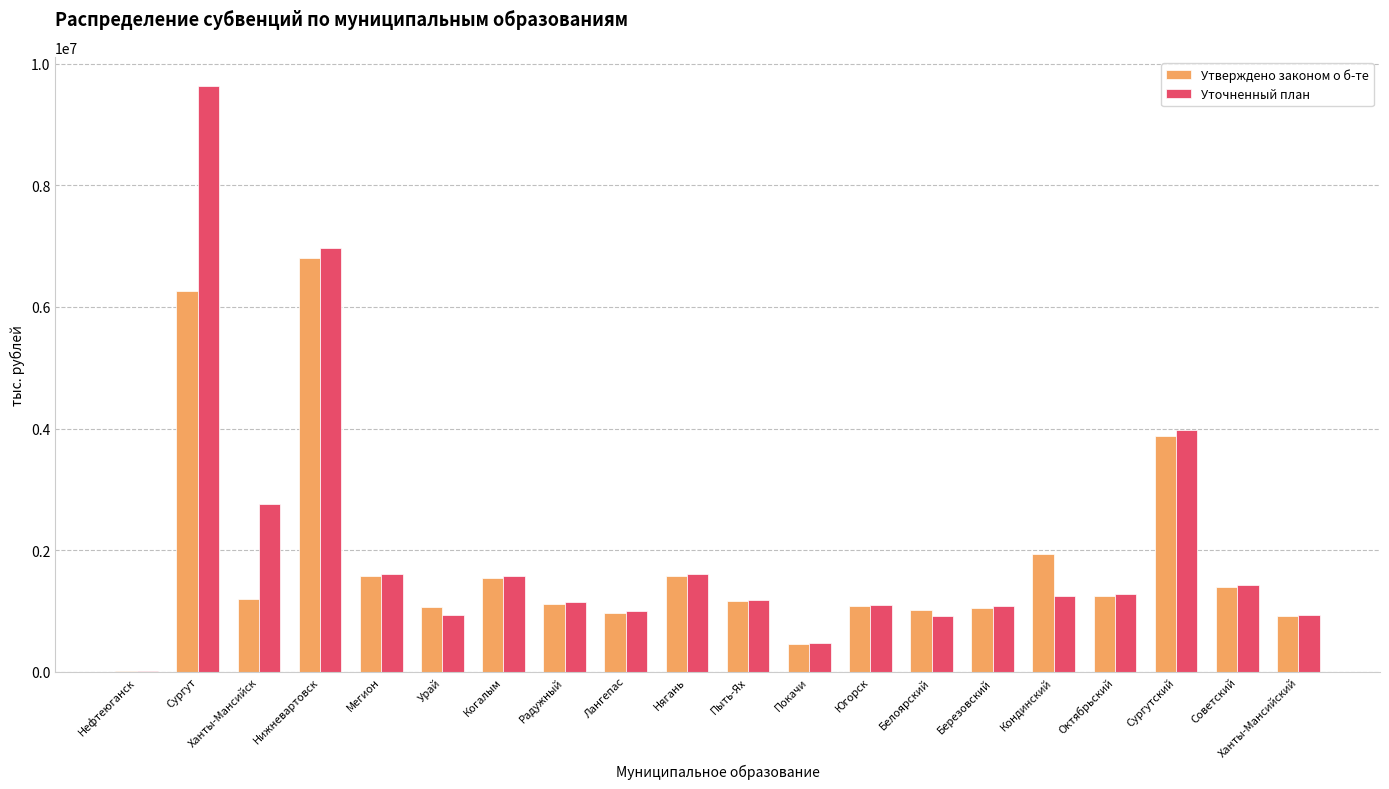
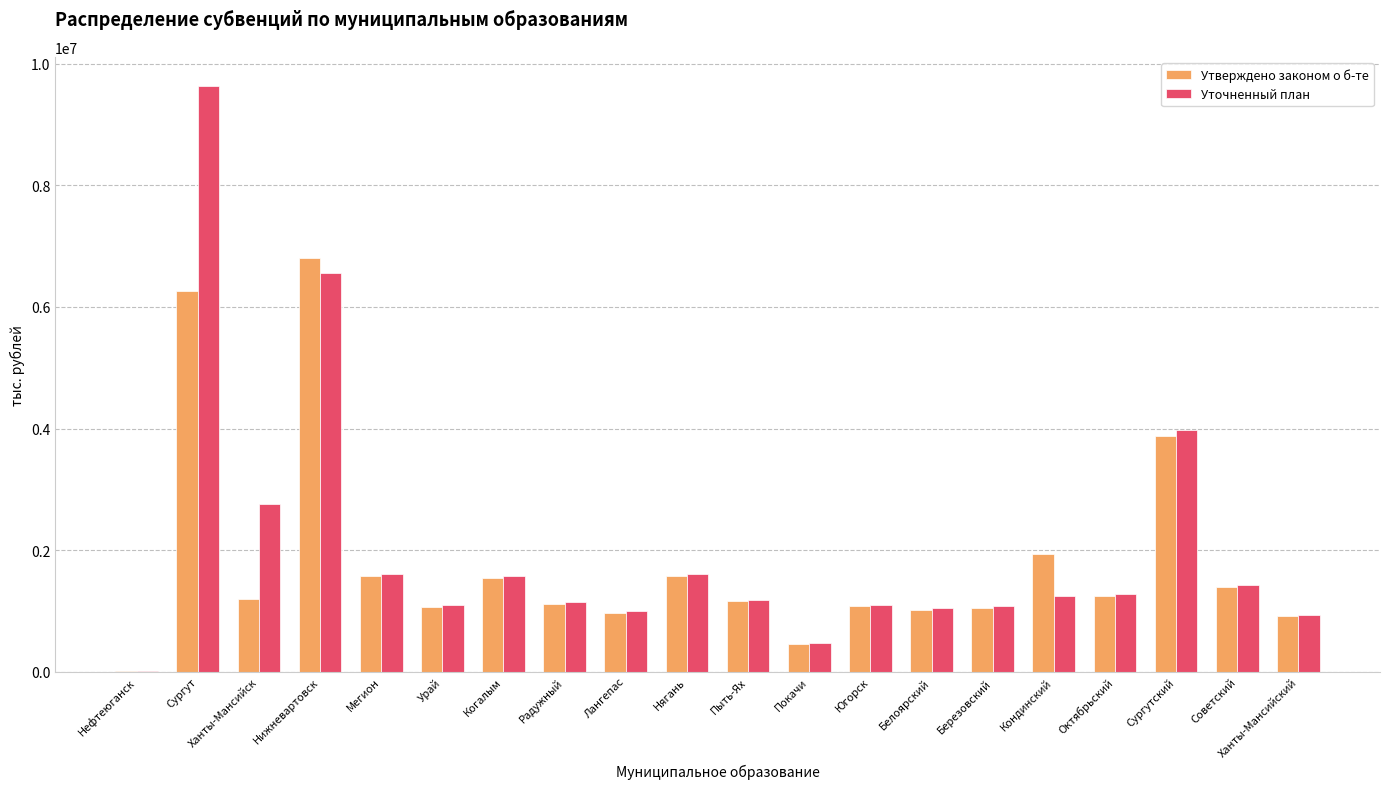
  {
    "Утверждено законом о б-те": {
      "Сургут": 6300000,
      "Ханты-Мансийск": 1200000,
      "Нижневартовск": 6800000,
      "Мегион": 1600000,
      "Урай": 1100000,
      "Когалым": 1500000,
      "Радужный": 1100000,
      "Лангепас": 1000000,
      "Нягань": 1600000,
      "Пыть-Ях": 1200000,
      "Покачи": 500000,
      "Югорск": 1100000,
      "Белоярский": 1000000,
      "Березовский": 1000000,
      "Кондинский": 1900000,
      "Октябрьский": 1200000,
      "Сургутский": 3900000,
      "Советский": 1400000,
      "Ханты-Мансийский": 900000
    },
    "Уточненный план": {
      "Сургут": 9600000,
      "Ханты-Мансийск": 2800000,
-     "Нижневартовск": 7000000,
+     "Нижневартовск": 6600000,
      "Мегион": 1600000,
-     "Урай": 900000,
+     "Урай": 1100000,
      "Когалым": 1600000,
      "Радужный": 1100000,
      "Лангепас": 1000000,
      "Нягань": 1600000,
      "Пыть-Ях": 1200000,
      "Покачи": 500000,
      "Югорск": 1100000,
-     "Белоярский": 900000,
+     "Белоярский": 1100000,
      "Березовский": 1100000,
      "Кондинский": 1200000,
      "Октябрьский": 1300000,
      "Сургутский": 4000000,
      "Советский": 1400000,
      "Ханты-Мансийский": 900000
    }
  }
